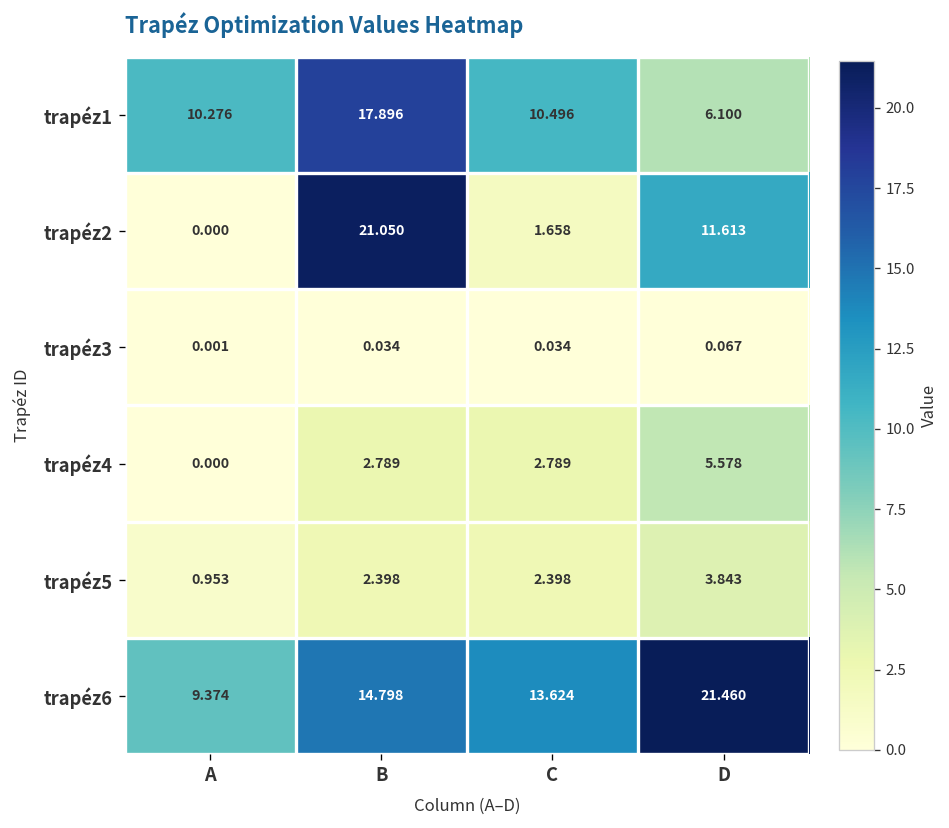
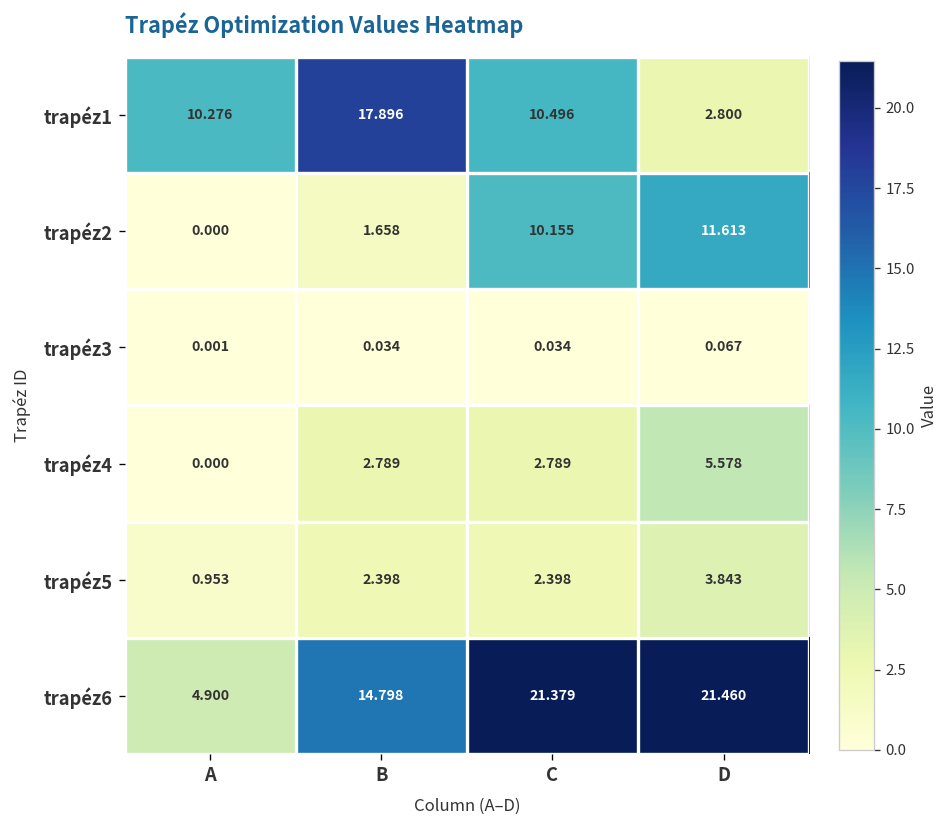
  {
    "trapéz1": {
      "A": 10.276,
      "B": 17.896,
      "C": 10.496,
-     "D": 6.100
+     "D": 2.800
    },
    "trapéz2": {
      "A": 0.000,
-     "B": 21.050,
-     "C": 1.658,
+     "B": 1.658,
+     "C": 10.155,
      "D": 11.613
    },
    "trapéz3": {
      "A": 0.001,
      "B": 0.034,
      "C": 0.034,
      "D": 0.067
    },
    "trapéz4": {
      "A": 0.000,
      "B": 2.789,
      "C": 2.789,
      "D": 5.578
    },
    "trapéz5": {
      "A": 0.953,
      "B": 2.398,
      "C": 2.398,
      "D": 3.843
    },
    "trapéz6": {
-     "A": 9.374,
+     "A": 4.900,
      "B": 14.798,
-     "C": 13.624,
+     "C": 21.379,
      "D": 21.460
    }
  }
